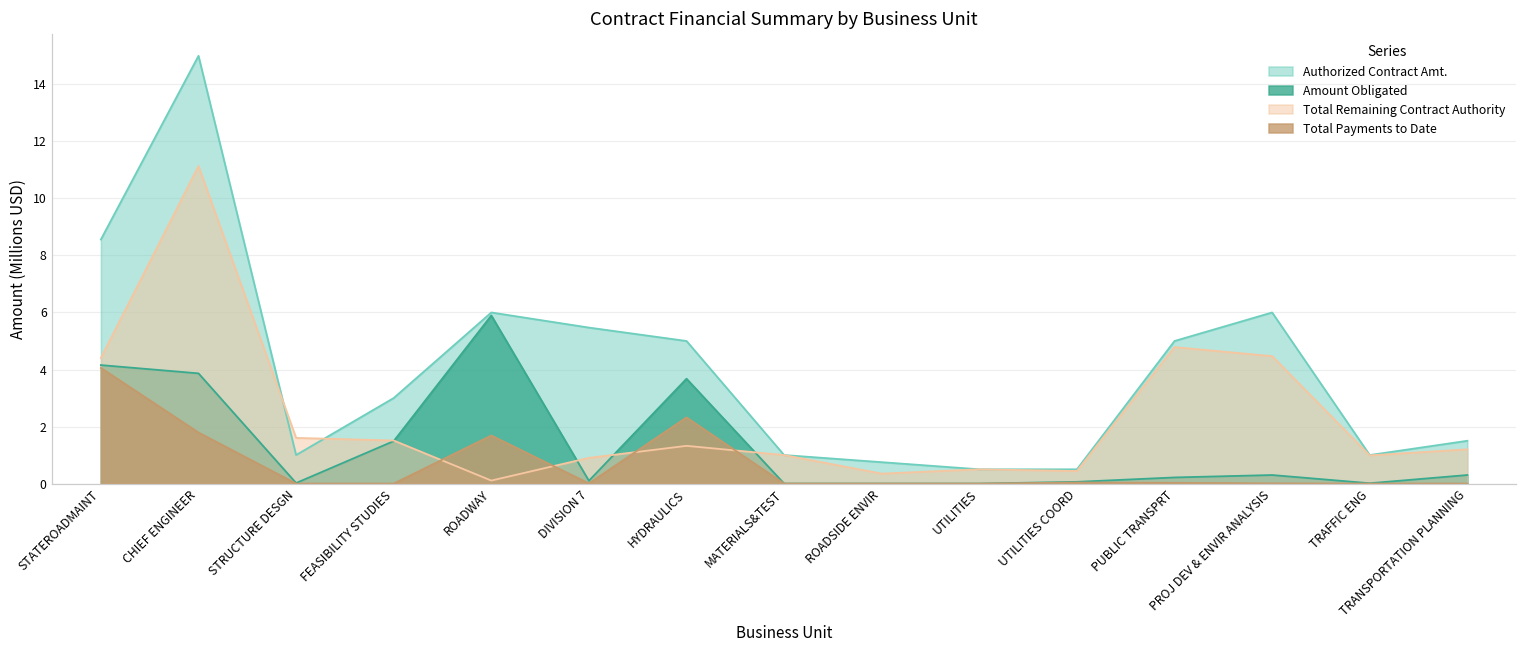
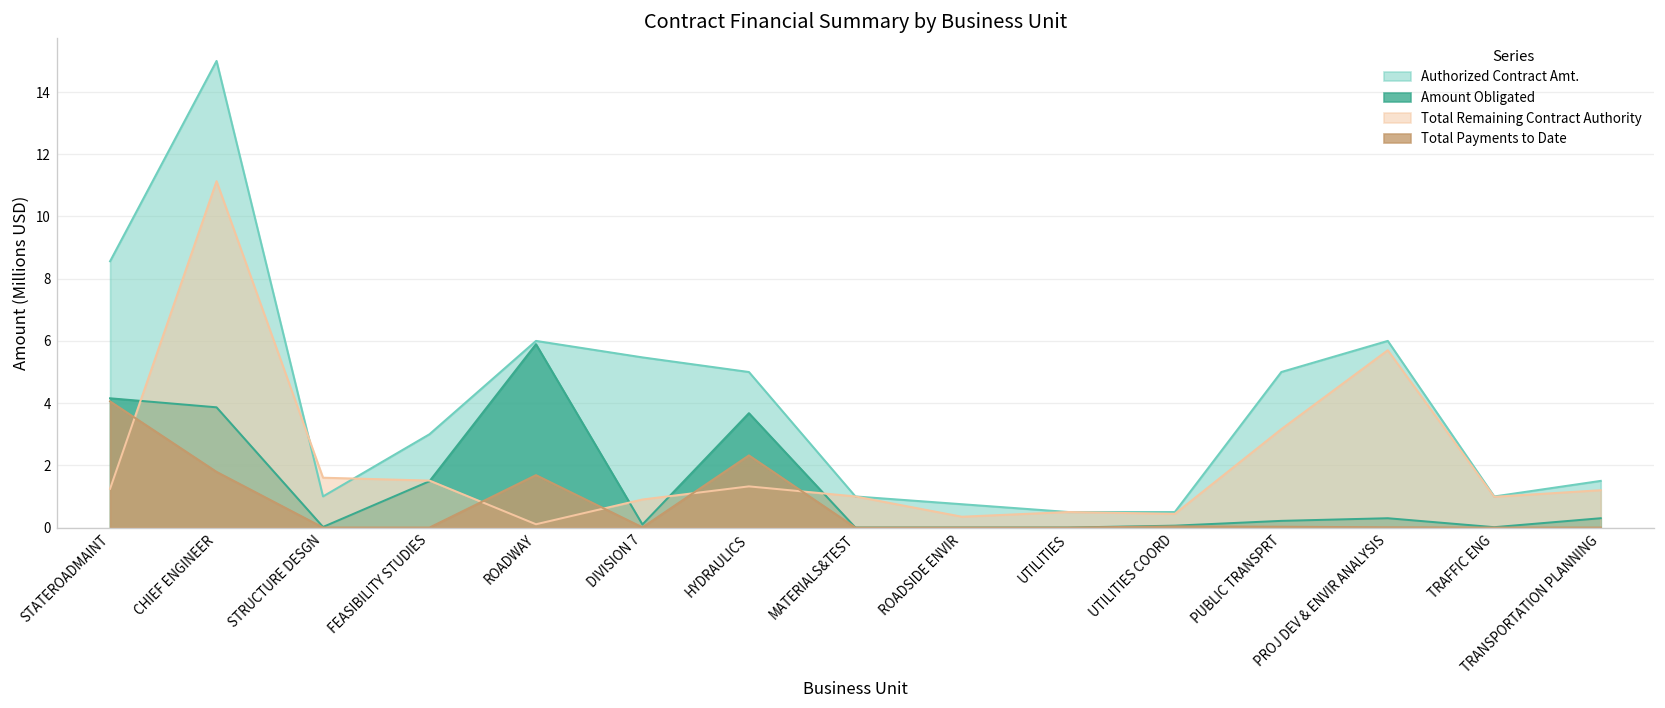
  {
    "Authorized Contract Amt.": {
      "STATEROADMAINT": 8.6,
      "CHIEF ENGINEER": 15.0,
      "STRUCTURE DESGN": 1.0,
      "FEASIBILITY STUDIES": 3.0,
      "ROADWAY": 6.0,
      "DIVISION 7": 5.5,
      "HYDRAULICS": 5.0,
      "ROADSIDE ENVIR": 0.8,
      "PUBLIC TRANSPRT": 5.0,
      "PROJ DEV & ENVIR ANALYSIS": 6.0,
      "TRANSPORTATION PLANNING": 1.5
    },
    "Amount Obligated": {
      "STATEROADMAINT": 4.2,
      "CHIEF ENGINEER": 3.9,
      "ROADWAY": 5.9,
      "HYDRAULICS": 3.7,
      "PUBLIC TRANSPRT": 0.2,
      "PROJ DEV & ENVIR ANALYSIS": 0.3,
      "TRANSPORTATION PLANNING": 0.3
    },
    "Total Remaining Contract Authority": {
-     "STATEROADMAINT": 4.4,
+     "STATEROADMAINT": 1.2,
      "CHIEF ENGINEER": 11.1,
      "STRUCTURE DESGN": 1.6,
      "ROADWAY": 0.1,
      "DIVISION 7": 0.9,
      "HYDRAULICS": 1.3,
      "ROADSIDE ENVIR": 0.3,
-     "PUBLIC TRANSPRT": 4.8,
-     "PROJ DEV & ENVIR ANALYSIS": 4.5,
+     "PUBLIC TRANSPRT": 3.2,
+     "PROJ DEV & ENVIR ANALYSIS": 5.7,
      "TRANSPORTATION PLANNING": 1.2
    },
    "Total Payments to Date": {
      "STATEROADMAINT": 4.1,
      "CHIEF ENGINEER": 1.8,
      "FEASIBILITY STUDIES": 0.0,
      "ROADWAY": 1.7,
      "HYDRAULICS": 2.3,
      "PUBLIC TRANSPRT": 0.0,
      "PROJ DEV & ENVIR ANALYSIS": 0.0,
      "TRANSPORTATION PLANNING": 0.0
    }
  }
